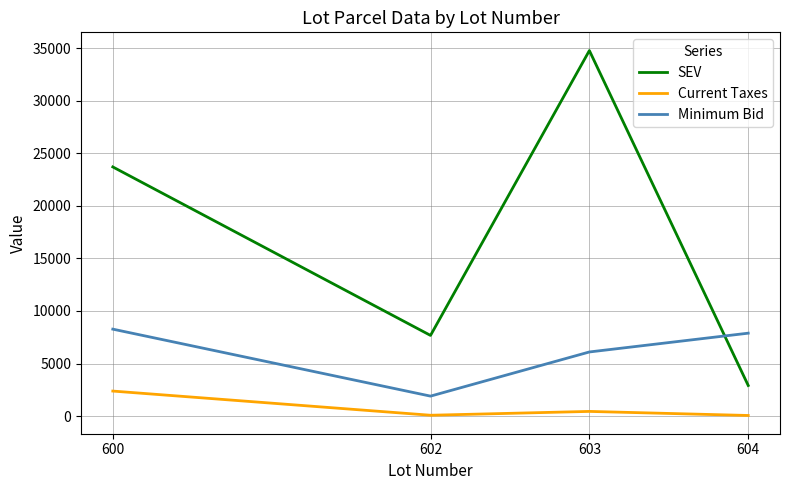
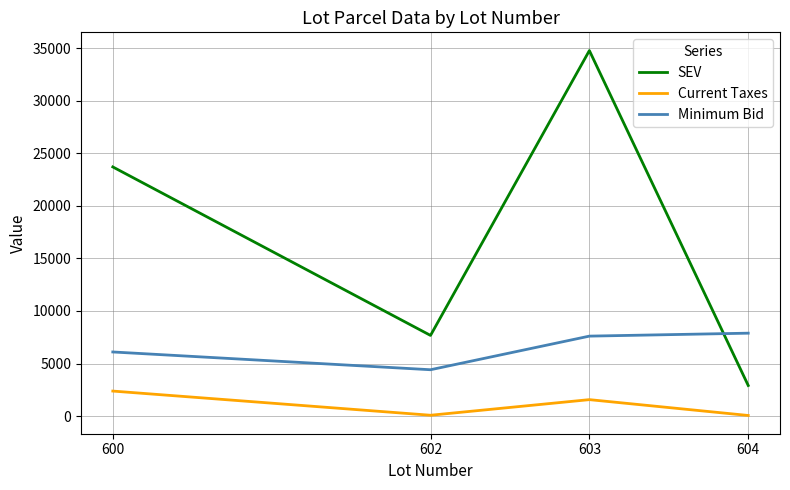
  {
    "SEV": {
      "600": 23700,
      "602": 7700,
      "603": 34800,
      "604": 2900
    },
    "Current Taxes": {
      "600": 2400,
      "602": 100,
-     "603": 400,
+     "603": 1600,
      "604": 100
    },
    "Minimum Bid": {
-     "600": 8300,
-     "602": 1900,
-     "603": 6100,
+     "600": 6100,
+     "602": 4400,
+     "603": 7600,
      "604": 7900
    }
  }
